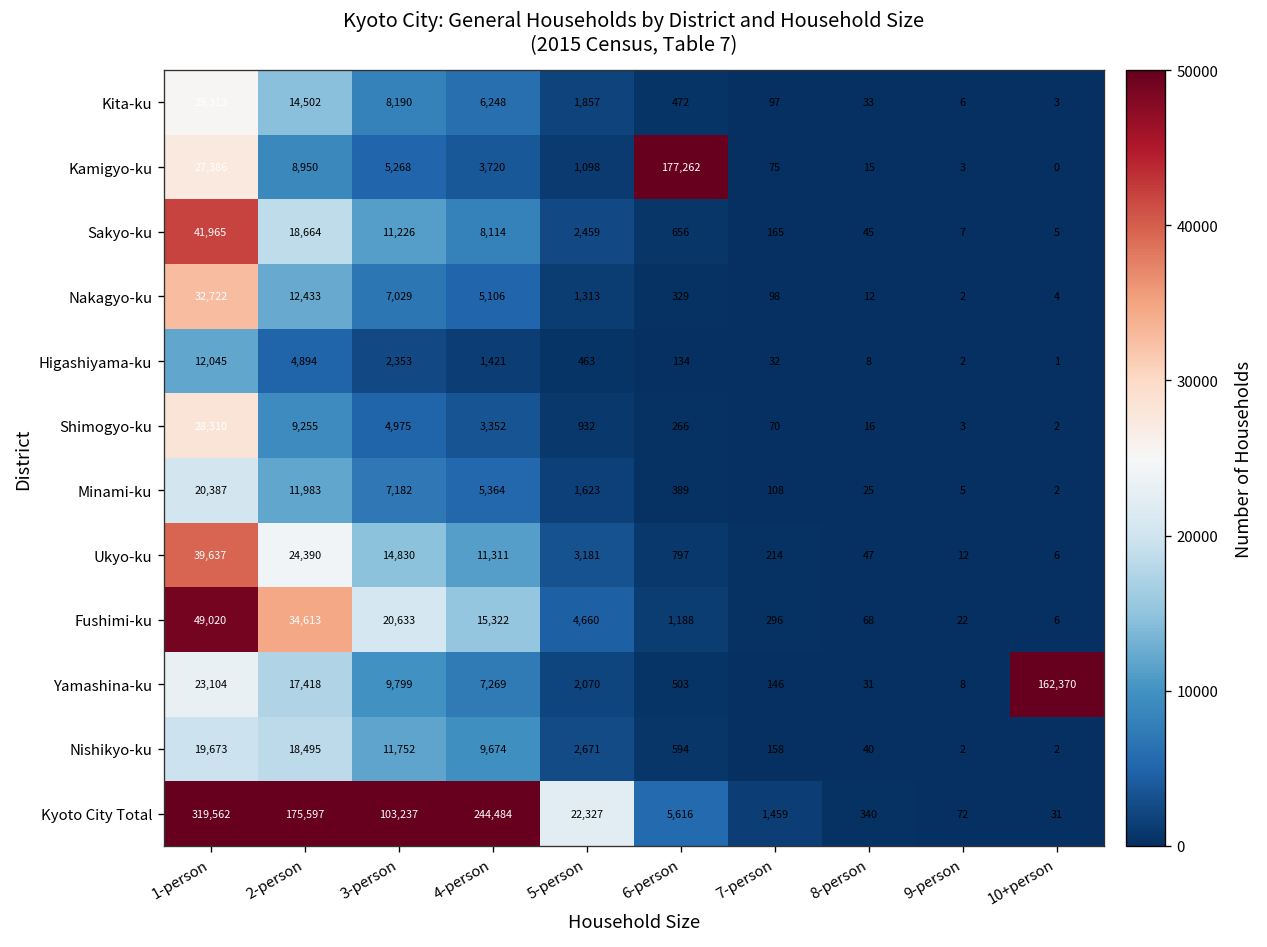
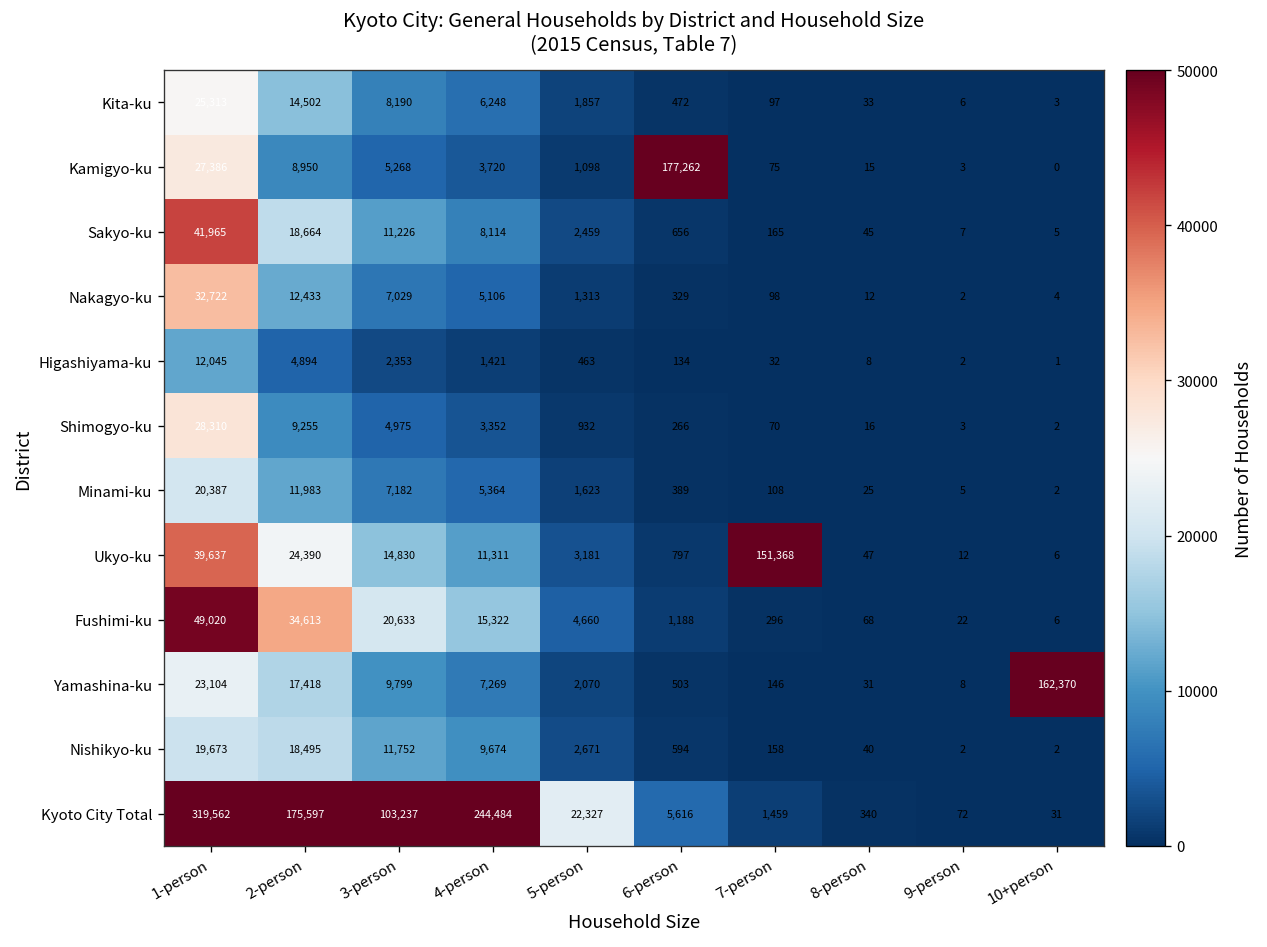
  {
    "Kita-ku": {
      "2-person": "14,502",
      "3-person": "8,190",
      "4-person": "6,248",
      "5-person": "1,857",
      "6-person": "472",
      "7-person": "97",
      "8-person": "33",
      "9-person": "6",
      "10+person": "3"
    },
    "Kamigyo-ku": {
      "2-person": "8,950",
      "3-person": "5,268",
      "4-person": "3,720",
      "5-person": "1,098",
      "6-person": "177,262",
      "7-person": "75",
      "8-person": "15",
      "9-person": "3",
      "10+person": "0"
    },
    "Sakyo-ku": {
      "1-person": "41,965",
      "2-person": "18,664",
      "3-person": "11,226",
      "4-person": "8,114",
      "5-person": "2,459",
      "6-person": "656",
      "7-person": "165",
      "8-person": "45",
      "9-person": "7",
      "10+person": "5"
    },
    "Nakagyo-ku": {
      "1-person": "32,722",
      "2-person": "12,433",
      "3-person": "7,029",
      "4-person": "5,106",
      "5-person": "1,313",
      "6-person": "329",
      "7-person": "98",
      "8-person": "12",
      "9-person": "2",
      "10+person": "4"
    },
    "Higashiyama-ku": {
      "1-person": "12,045",
      "2-person": "4,894",
      "3-person": "2,353",
      "4-person": "1,421",
      "5-person": "463",
      "6-person": "134",
      "7-person": "32",
      "8-person": "8",
      "9-person": "2",
      "10+person": "1"
    },
    "Shimogyo-ku": {
      "2-person": "9,255",
      "3-person": "4,975",
      "4-person": "3,352",
      "5-person": "932",
      "6-person": "266",
      "7-person": "70",
      "8-person": "16",
      "9-person": "3",
      "10+person": "2"
    },
    "Minami-ku": {
      "1-person": "20,387",
      "2-person": "11,983",
      "3-person": "7,182",
      "4-person": "5,364",
      "5-person": "1,623",
      "6-person": "389",
      "7-person": "108",
      "8-person": "25",
      "9-person": "5",
      "10+person": "2"
    },
    "Ukyo-ku": {
      "1-person": "39,637",
      "2-person": "24,390",
      "3-person": "14,830",
      "4-person": "11,311",
      "5-person": "3,181",
      "6-person": "797",
-     "7-person": "214",
+     "7-person": "151,368",
      "8-person": "47",
      "9-person": "12",
      "10+person": "6"
    },
    "Fushimi-ku": {
      "1-person": "49,020",
      "2-person": "34,613",
      "3-person": "20,633",
      "4-person": "15,322",
      "5-person": "4,660",
      "6-person": "1,188",
      "7-person": "296",
      "8-person": "68",
      "9-person": "22",
      "10+person": "6"
    },
    "Yamashina-ku": {
      "1-person": "23,104",
      "2-person": "17,418",
      "3-person": "9,799",
      "4-person": "7,269",
      "5-person": "2,070",
      "6-person": "503",
      "7-person": "146",
      "8-person": "31",
      "9-person": "8",
      "10+person": "162,370"
    },
    "Nishikyo-ku": {
      "1-person": "19,673",
      "2-person": "18,495",
      "3-person": "11,752",
      "4-person": "9,674",
      "5-person": "2,671",
      "6-person": "594",
      "7-person": "158",
      "8-person": "40",
      "9-person": "2",
      "10+person": "2"
    },
    "Kyoto City Total": {
      "1-person": "319,562",
      "2-person": "175,597",
      "3-person": "103,237",
      "4-person": "244,484",
      "5-person": "22,327",
      "6-person": "5,616",
      "7-person": "1,459",
      "8-person": "340",
      "9-person": "72",
      "10+person": "31"
    }
  }
